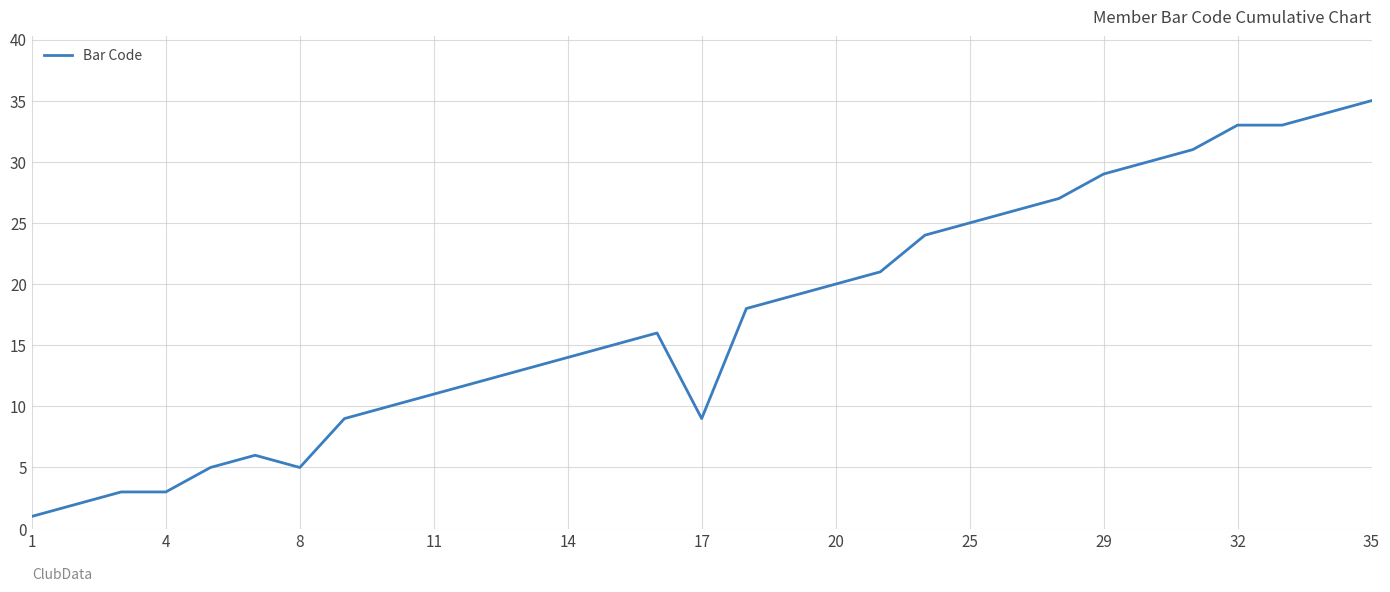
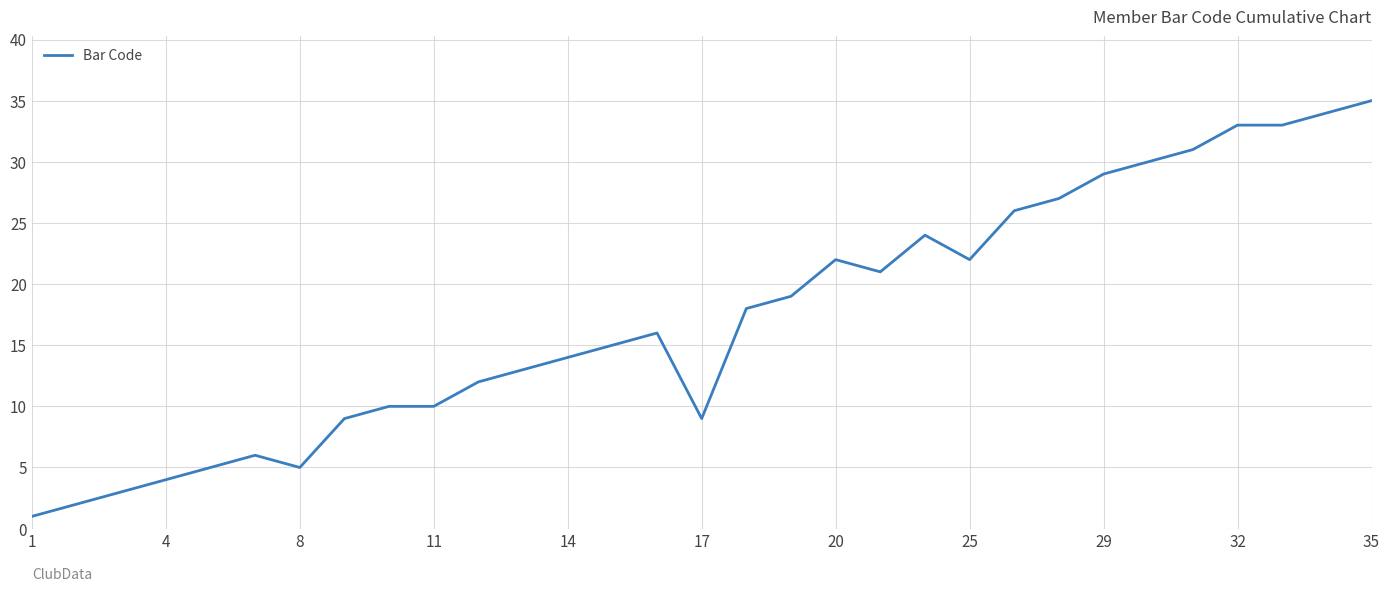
  {
    "1": 1,
-   "4": 3,
+   "4": 4,
    "8": 5,
-   "11": 11,
+   "11": 10,
    "14": 14,
    "17": 9,
-   "20": 20,
-   "25": 25,
+   "20": 22,
+   "25": 22,
    "29": 29,
    "32": 33,
    "35": 35
  }
